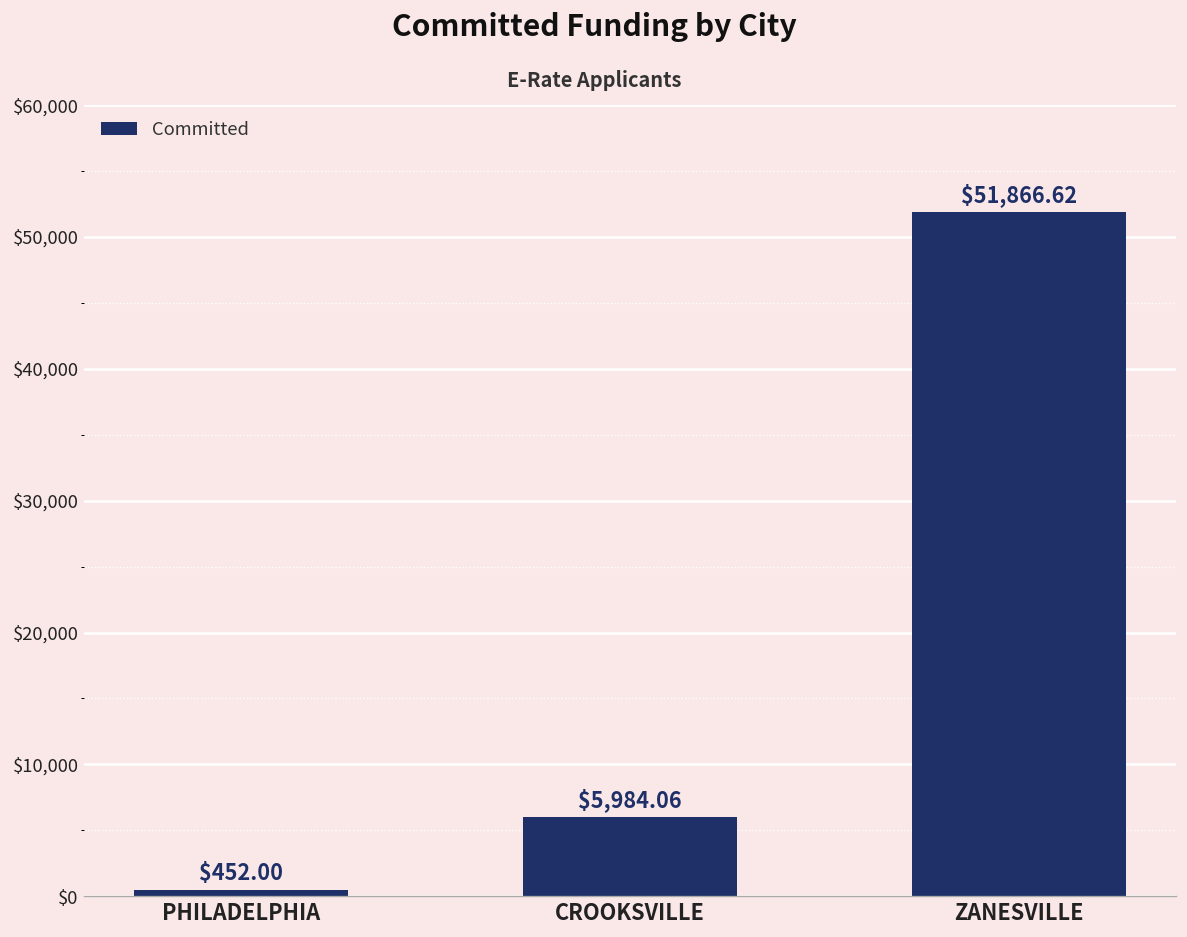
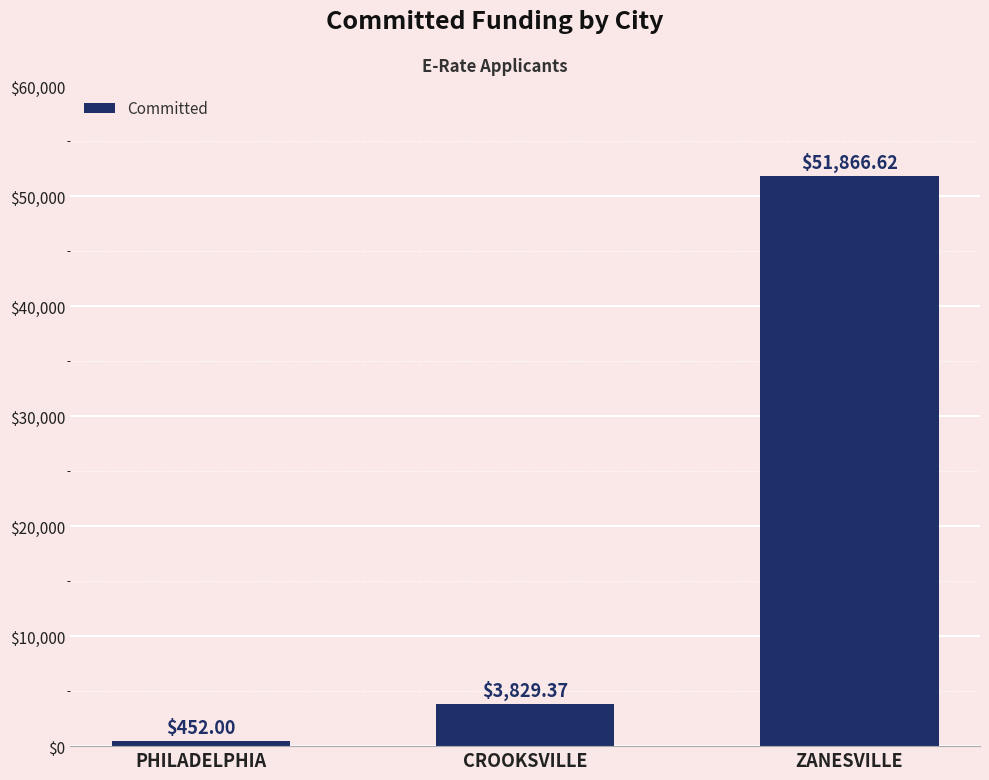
  {
    "PHILADELPHIA": "$452.00",
-   "CROOKSVILLE": "$5,984.06",
+   "CROOKSVILLE": "$3,829.37",
    "ZANESVILLE": "$51,866.62"
  }
